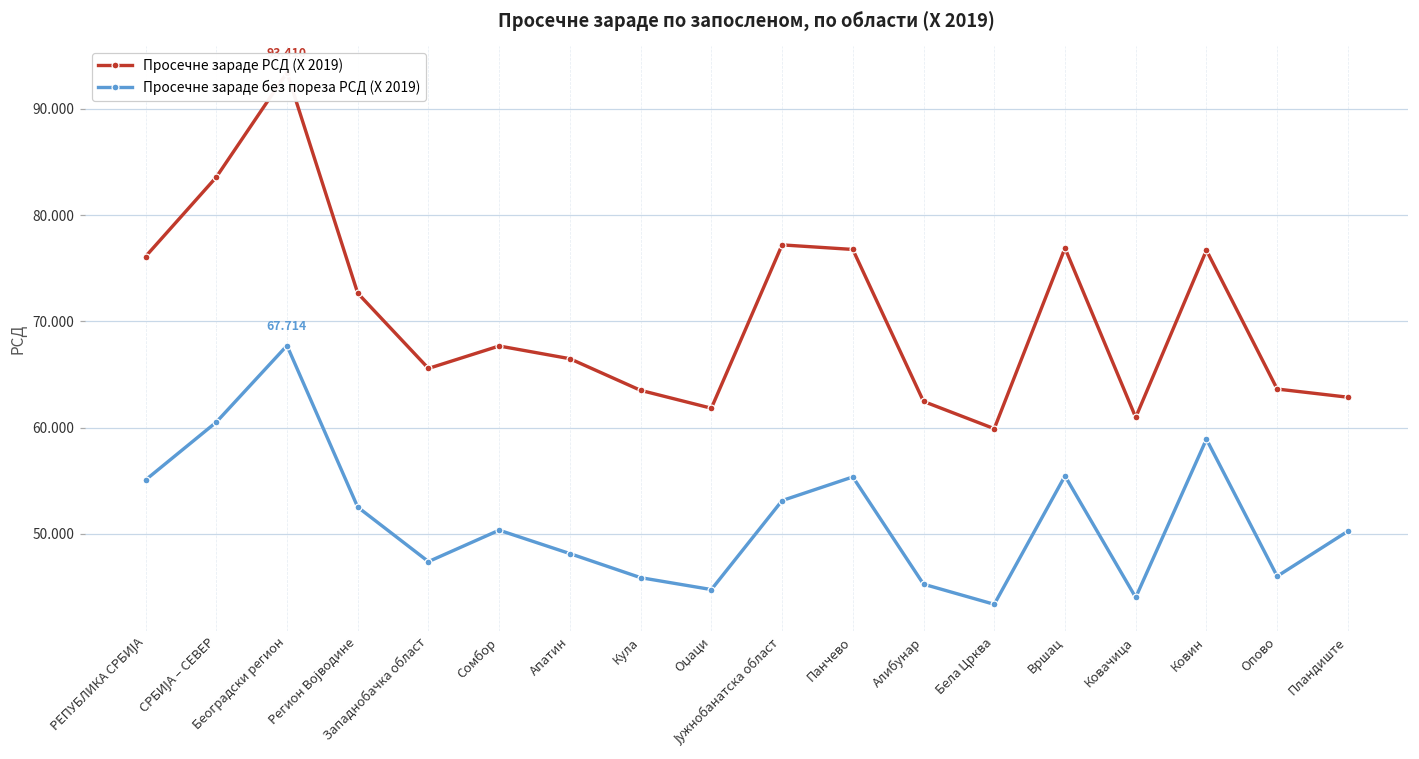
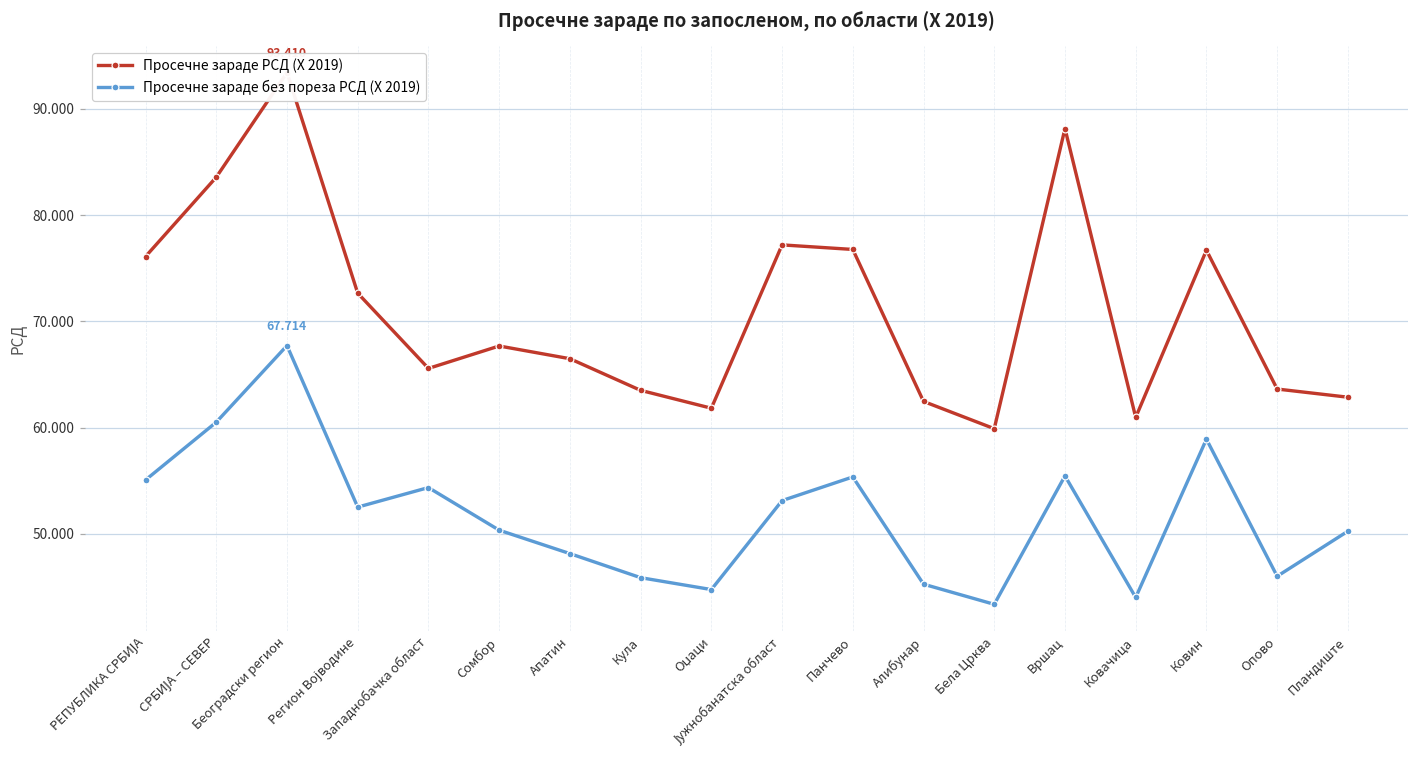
  {
    "Просечне зараде РСД (X 2019)": {
      "РЕПУБЛИКА СРБИЈА": 76,
      "СРБИЈА – СЕВЕР": 84,
      "Регион Војводине": 73,
      "Западнобачка област": 66,
      "Сомбор": 68,
      "Апатин": 66,
      "Кула": 64,
      "Оџаци": 62,
      "Јужнобанатска област": 77,
      "Панчево": 77,
      "Алибунар": 62,
      "Бела Црква": 60,
-     "Вршац": 77,
+     "Вршац": 88,
      "Ковачица": 61,
      "Ковин": 77,
      "Опово": 64,
      "Пландиште": 63
    },
    "Просечне зараде без пореза РСД (X 2019)": {
      "РЕПУБЛИКА СРБИЈА": 55,
      "СРБИЈА – СЕВЕР": 61,
      "Регион Војводине": 53,
-     "Западнобачка област": 47,
+     "Западнобачка област": 54,
      "Сомбор": 50,
      "Апатин": 48,
      "Кула": 46,
      "Оџаци": 45,
      "Јужнобанатска област": 53,
      "Панчево": 55,
      "Алибунар": 45,
      "Бела Црква": 43,
      "Вршац": 55,
      "Ковачица": 44,
      "Ковин": 59,
      "Опово": 46,
      "Пландиште": 50
    }
  }
